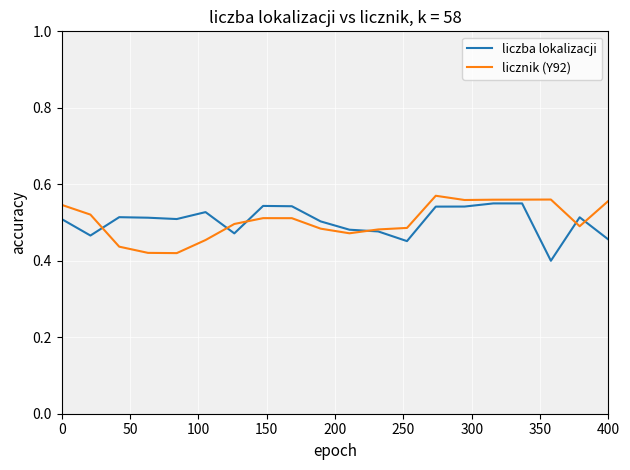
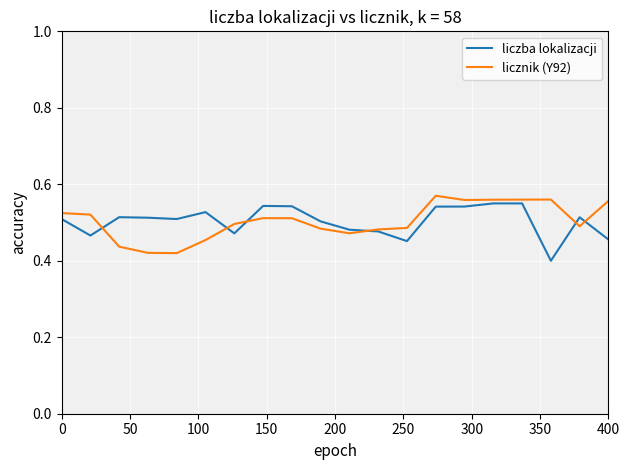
  {
    "liczba lokalizacji": {
      "0": 0.51,
      "400": 0.46
    },
    "licznik (Y92)": {
-     "0": 0.55,
+     "0": 0.52,
      "400": 0.56
    }
  }
